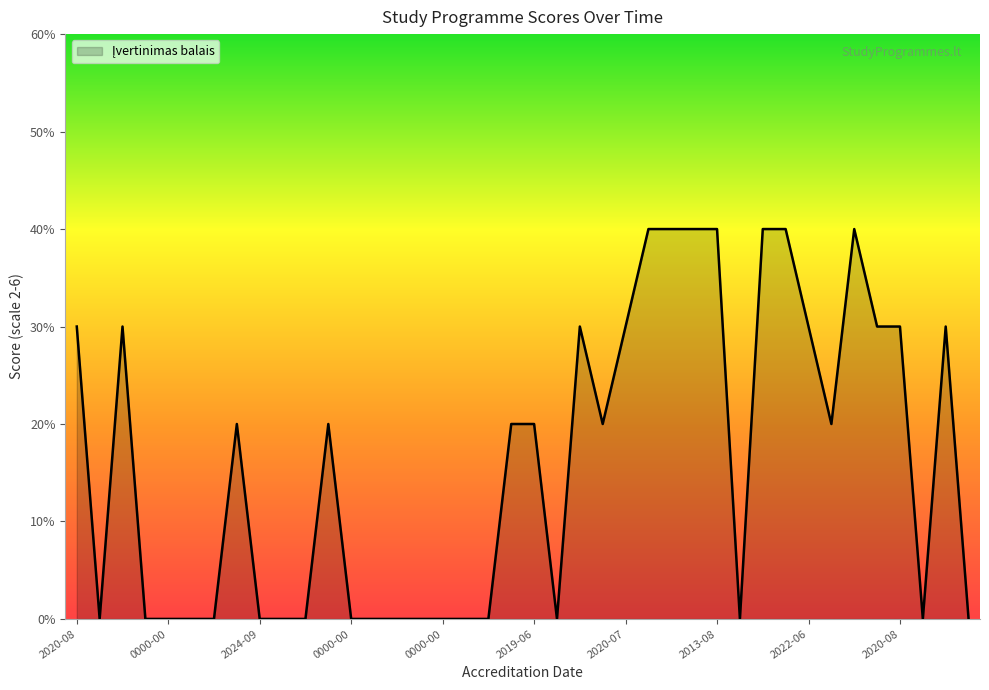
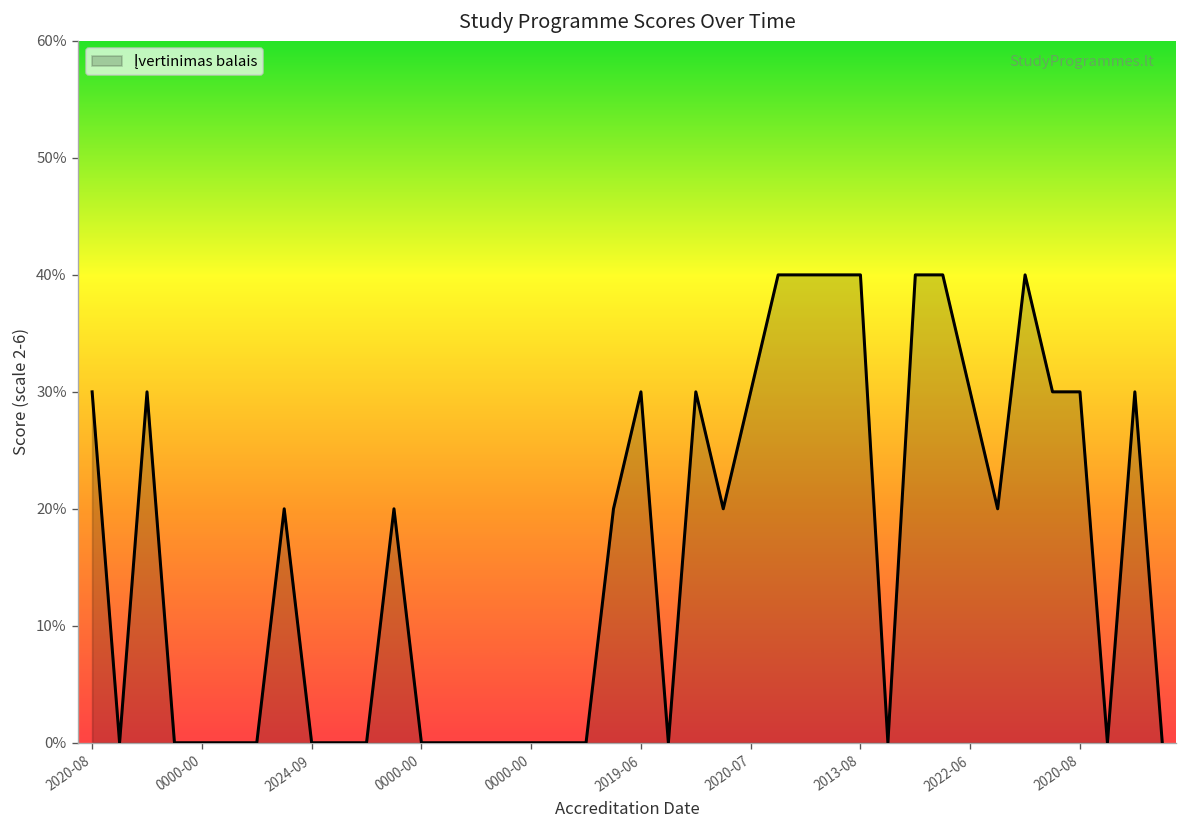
  {
    "2024-09": "0%",
-   "2019-06": "20%",
+   "2019-06": "30%",
    "2020-07": "30%"
  }
